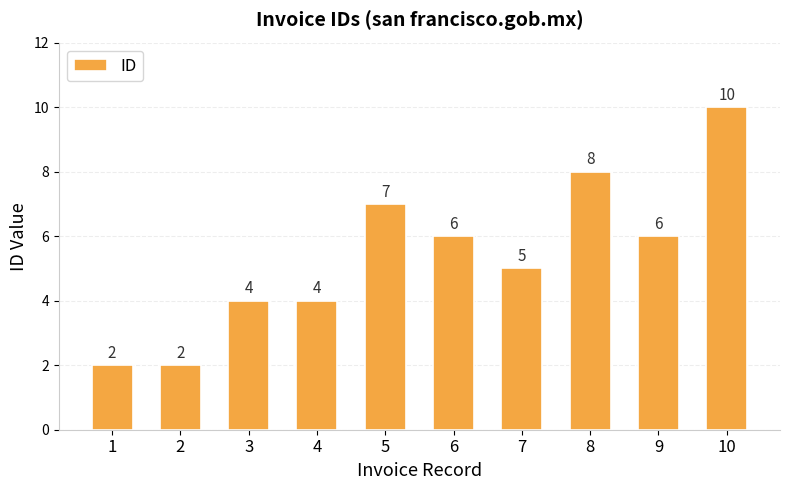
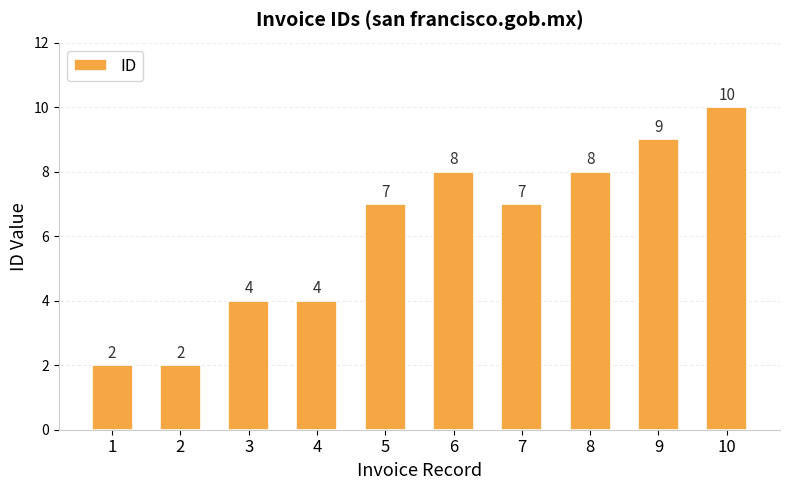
  {
    "1": 2,
    "2": 2,
    "3": 4,
    "4": 4,
    "5": 7,
-   "6": 6,
-   "7": 5,
+   "6": 8,
+   "7": 7,
    "8": 8,
-   "9": 6,
+   "9": 9,
    "10": 10
  }
